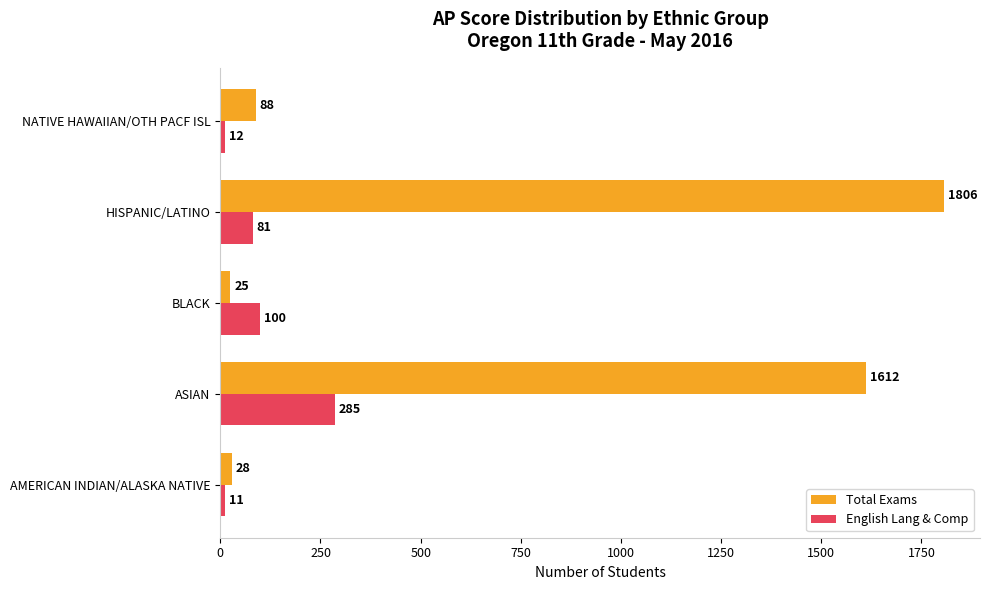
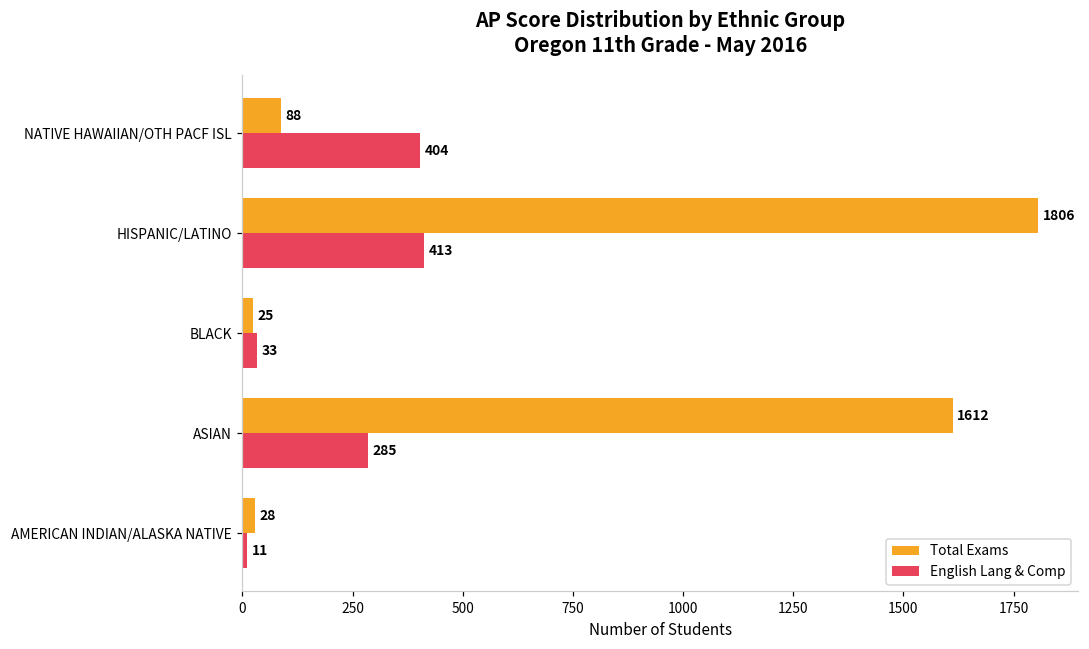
  {
    "Total Exams": {
      "NATIVE HAWAIIAN/OTH PACF ISL": 88,
      "HISPANIC/LATINO": 1806,
      "BLACK": 25,
      "ASIAN": 1612,
      "AMERICAN INDIAN/ALASKA NATIVE": 28
    },
    "English Lang & Comp": {
-     "NATIVE HAWAIIAN/OTH PACF ISL": 12,
-     "HISPANIC/LATINO": 81,
-     "BLACK": 100,
+     "NATIVE HAWAIIAN/OTH PACF ISL": 404,
+     "HISPANIC/LATINO": 413,
+     "BLACK": 33,
      "ASIAN": 285,
      "AMERICAN INDIAN/ALASKA NATIVE": 11
    }
  }
